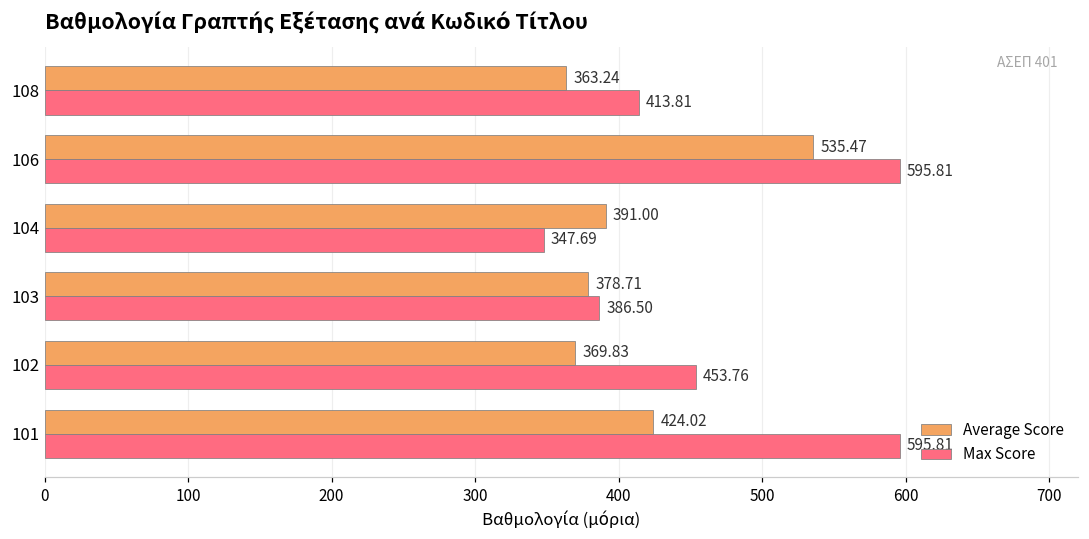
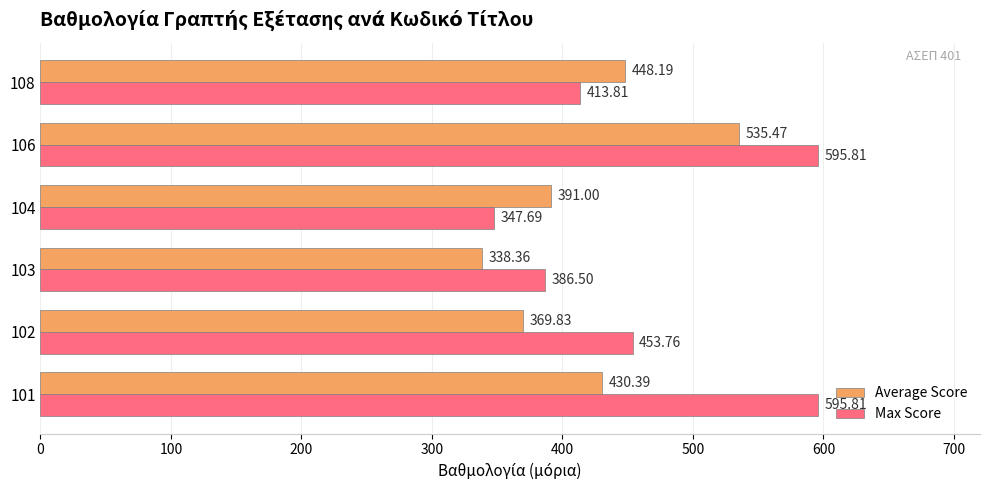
  {
    "Average Score": {
-     "108": 363.24,
+     "108": 448.19,
      "106": 535.47,
      "104": 391.00,
-     "103": 378.71,
+     "103": 338.36,
      "102": 369.83,
-     "101": 424.02
+     "101": 430.39
    },
    "Max Score": {
      "108": 413.81,
      "106": 595.81,
      "104": 347.69,
      "103": 386.50,
      "102": 453.76,
      "101": 595.81
    }
  }
